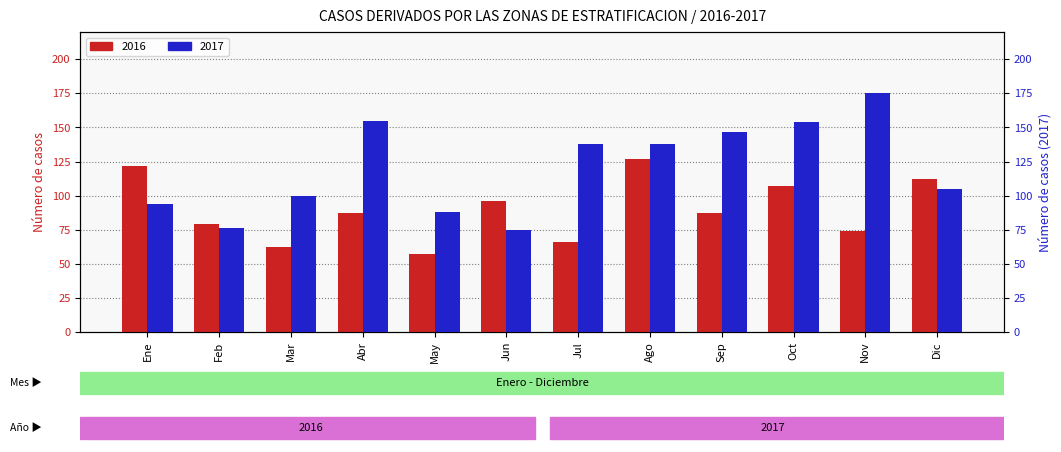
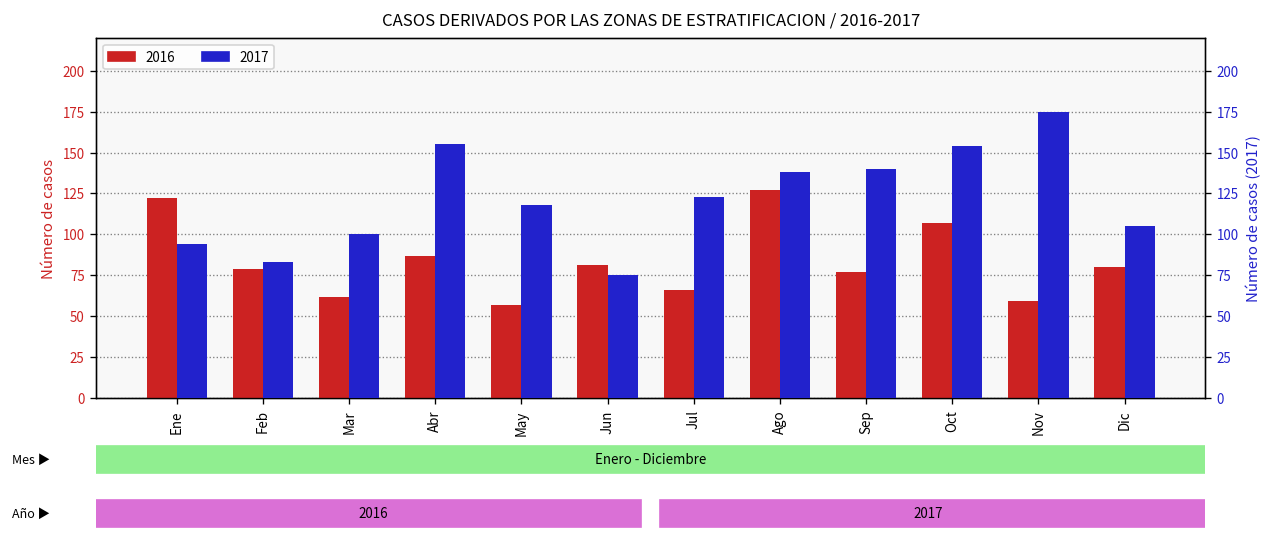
  {
    "2016": {
      "Ene": 122,
      "Feb": 79,
      "Mar": 62,
      "Abr": 87,
      "May": 57,
-     "Jun": 96,
+     "Jun": 81,
      "Jul": 66,
      "Ago": 127,
-     "Sep": 87,
+     "Sep": 77,
      "Oct": 107,
-     "Nov": 74,
-     "Dic": 112
+     "Nov": 59,
+     "Dic": 80
    },
    "2017": {
      "Ene": 94,
-     "Feb": 76,
+     "Feb": 83,
      "Mar": 100,
      "Abr": 155,
-     "May": 88,
+     "May": 118,
      "Jun": 75,
-     "Jul": 138,
+     "Jul": 123,
      "Ago": 138,
-     "Sep": 147,
+     "Sep": 140,
      "Oct": 154,
      "Nov": 175,
      "Dic": 105
    }
  }
